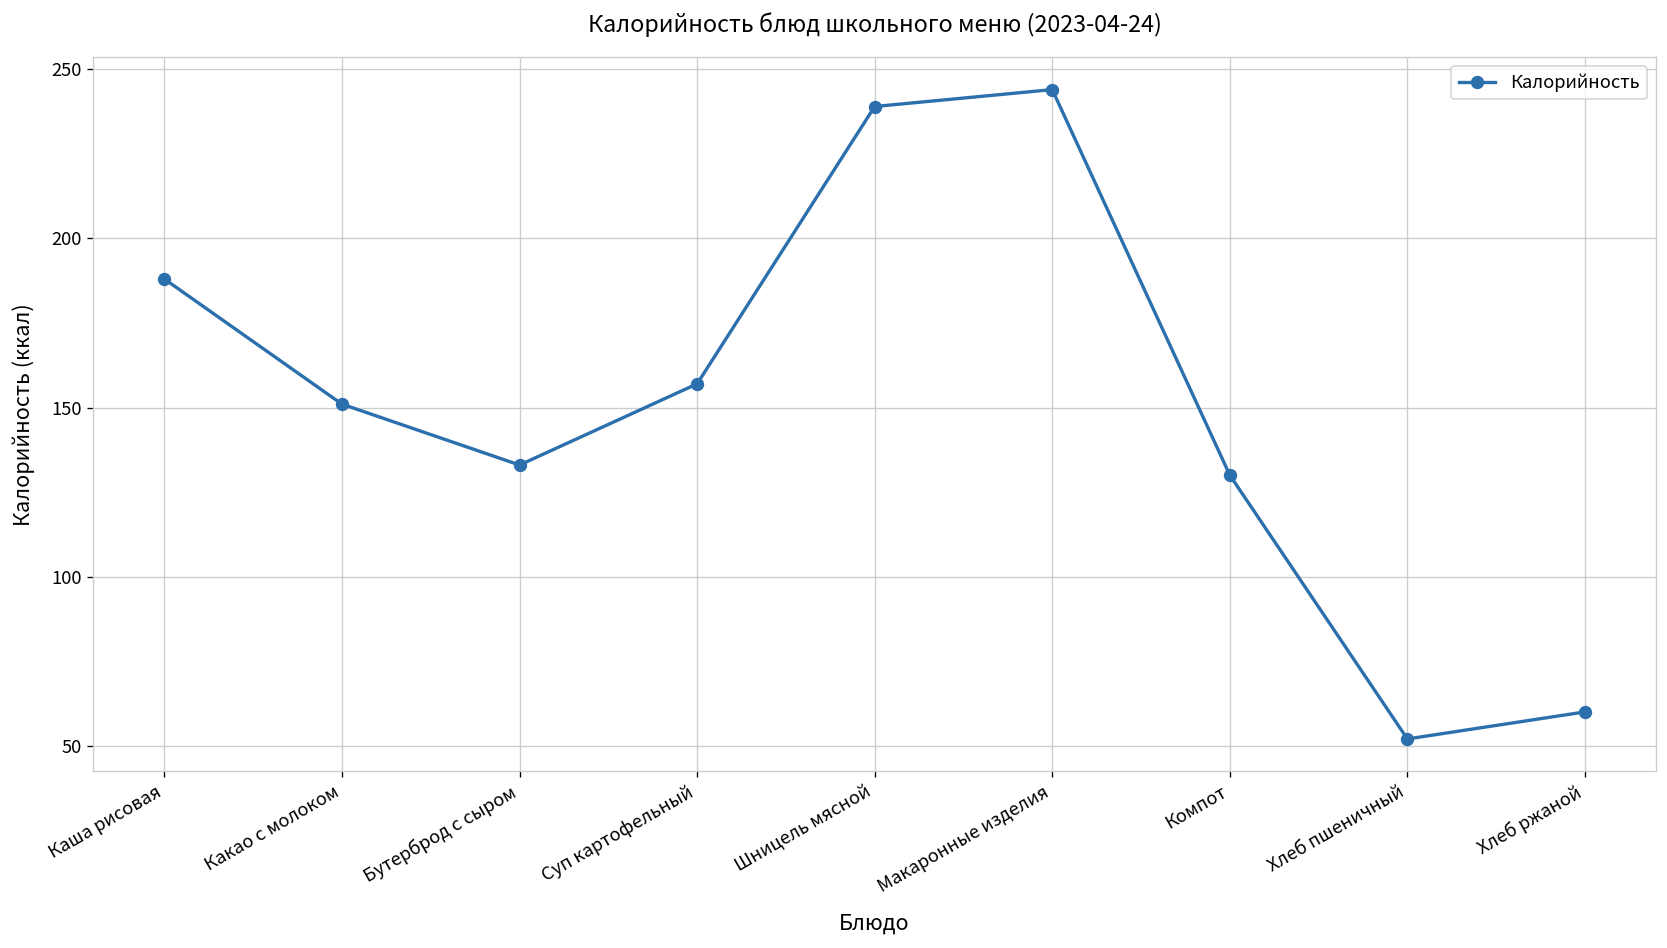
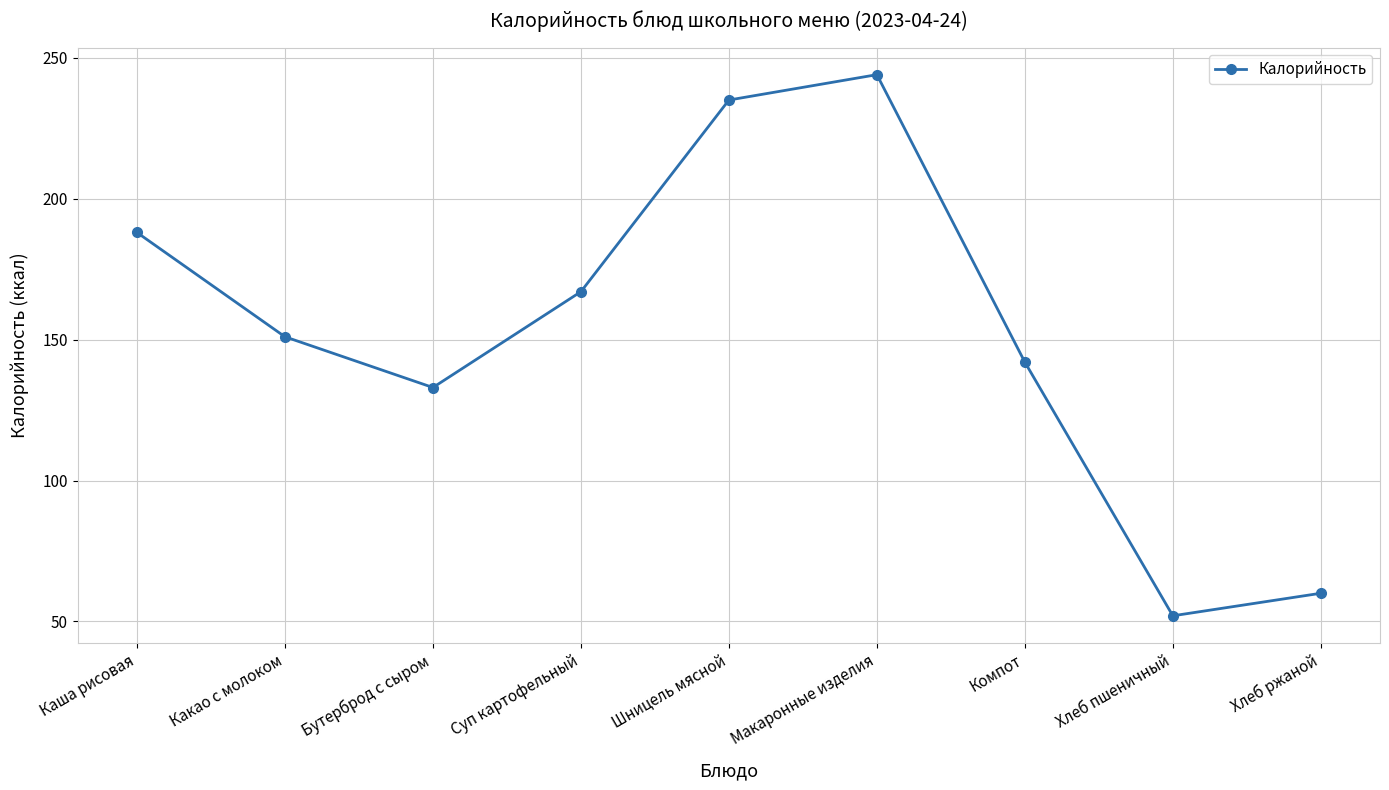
  {
    "Каша рисовая": 188,
    "Какао с молоком": 151,
    "Бутерброд с сыром": 133,
-   "Суп картофельный": 157,
-   "Шницель мясной": 239,
+   "Суп картофельный": 167,
+   "Шницель мясной": 235,
    "Макаронные изделия": 244,
-   "Компот": 130,
+   "Компот": 142,
    "Хлеб пшеничный": 52,
    "Хлеб ржаной": 60
  }
